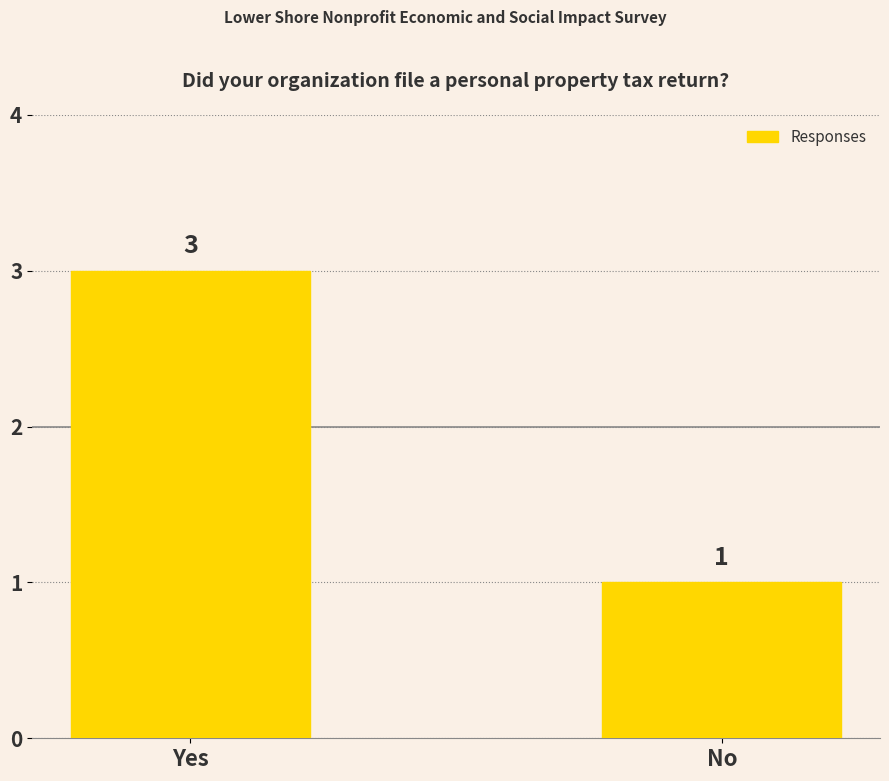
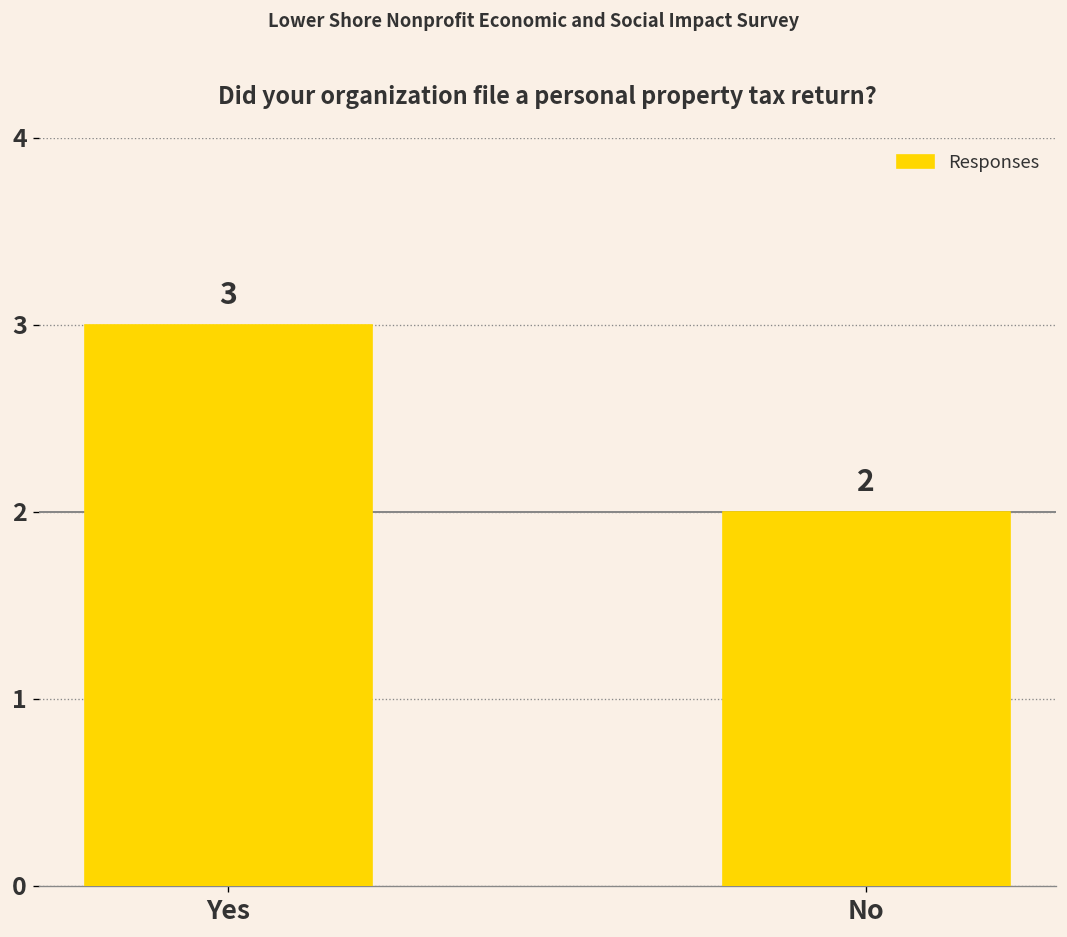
  {
    "Yes": 3,
-   "No": 1
+   "No": 2
  }
